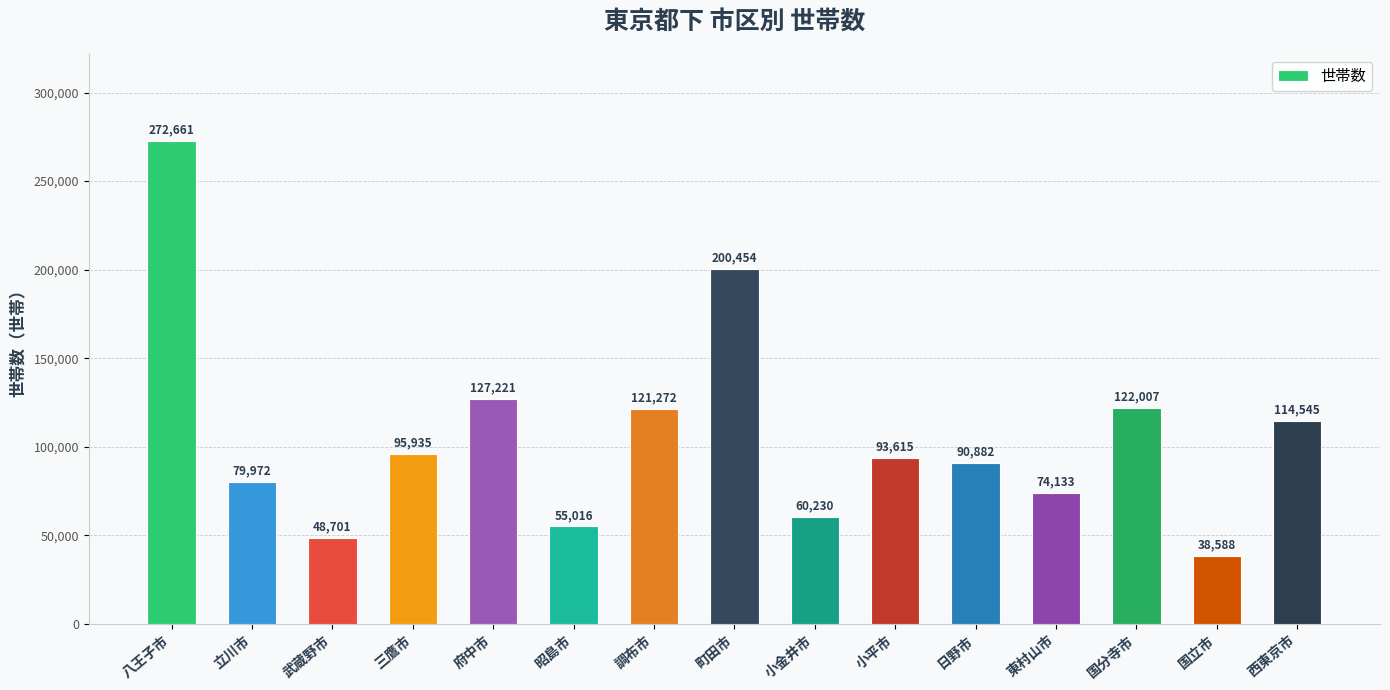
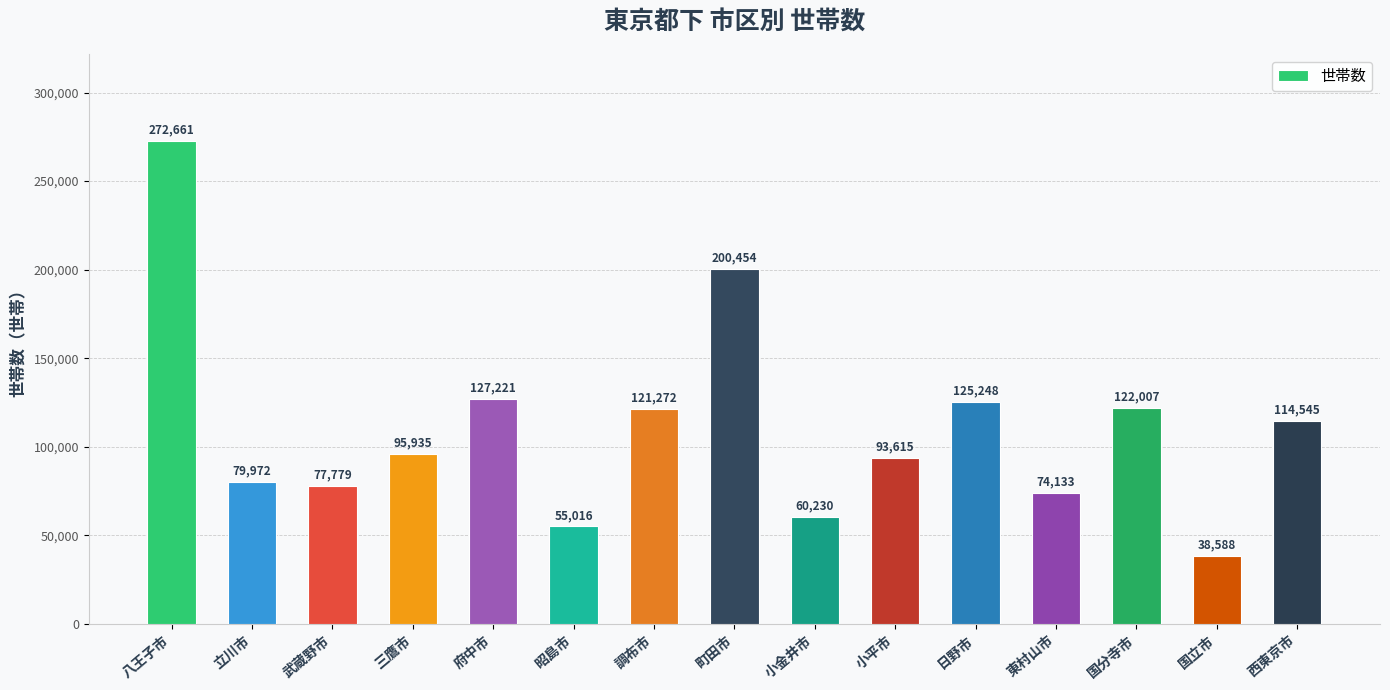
  {
    "八王子市": "272,661",
    "立川市": "79,972",
-   "武蔵野市": "48,701",
+   "武蔵野市": "77,779",
    "三鷹市": "95,935",
    "府中市": "127,221",
    "昭島市": "55,016",
    "調布市": "121,272",
    "町田市": "200,454",
    "小金井市": "60,230",
    "小平市": "93,615",
-   "日野市": "90,882",
+   "日野市": "125,248",
    "東村山市": "74,133",
    "国分寺市": "122,007",
    "国立市": "38,588",
    "西東京市": "114,545"
  }
